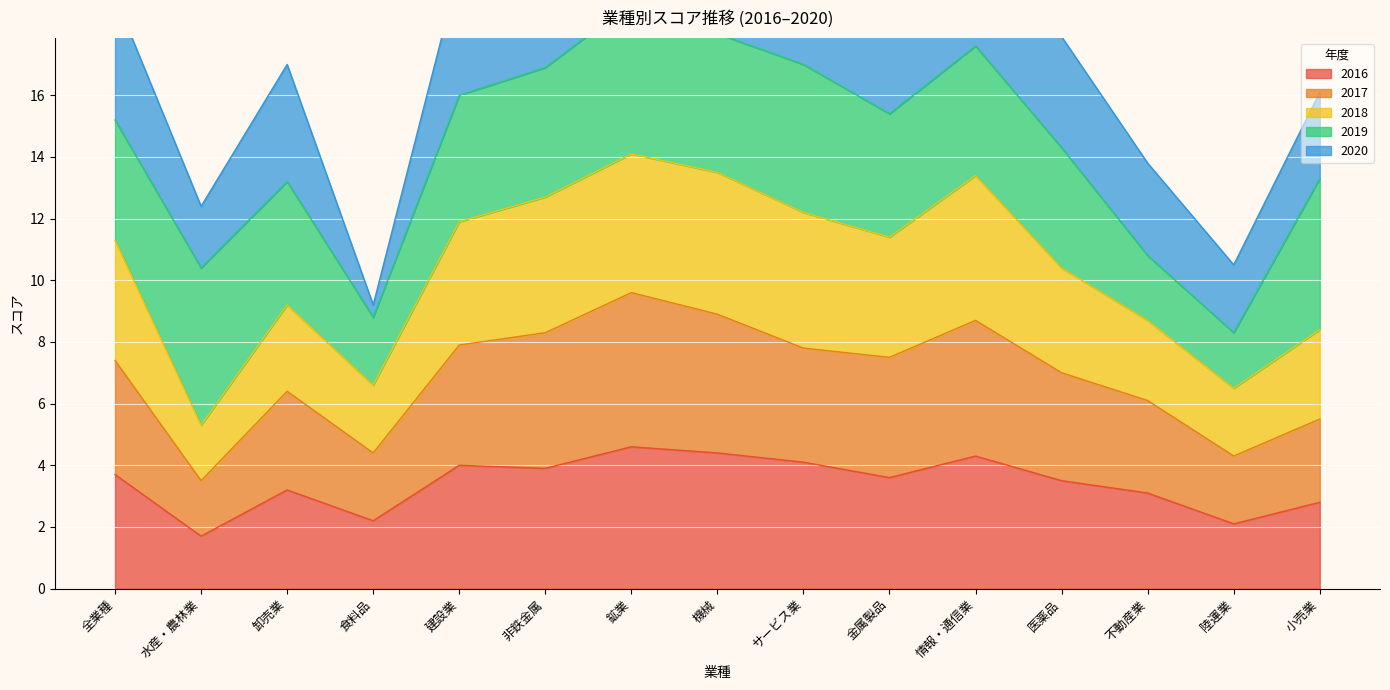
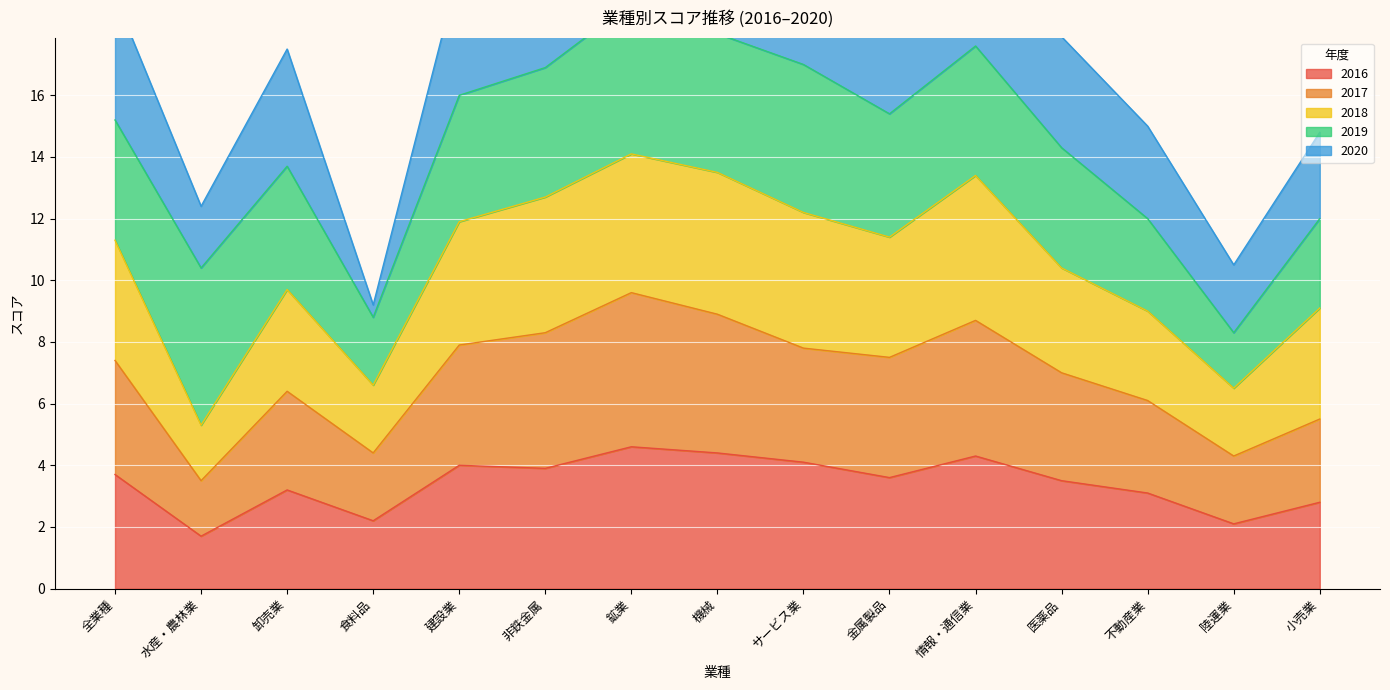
  {
    "2018": {
      "全業種": 3.9,
      "水産・農林業": 1.8,
-     "卸売業": 2.8,
+     "卸売業": 3.3,
      "食料品": 2.2,
      "建設業": 4.0,
      "非鉄金属": 4.4,
      "鉱業": 4.5,
      "機械": 4.6,
      "サービス業": 4.4,
      "金属製品": 3.9,
      "情報・通信業": 4.7,
      "医薬品": 3.4,
-     "不動産業": 2.6,
+     "不動産業": 2.9,
      "陸運業": 2.2,
-     "小売業": 2.9
+     "小売業": 3.6
    },
    "2019": {
      "全業種": 3.9,
      "水産・農林業": 5.1,
      "卸売業": 4.0,
      "食料品": 2.2,
      "建設業": 4.1,
      "非鉄金属": 4.2,
      "サービス業": 4.8,
      "金属製品": 4.0,
      "情報・通信業": 4.2,
      "医薬品": 3.9,
-     "不動産業": 2.1,
+     "不動産業": 3.0,
      "陸運業": 1.8,
-     "小売業": 4.9
+     "小売業": 2.9
    },
    "2020": {
      "水産・農林業": 2.0,
      "卸売業": 3.8,
      "食料品": 0.4,
      "医薬品": 3.6,
      "不動産業": 3.0,
      "陸運業": 2.2
    }
  }
